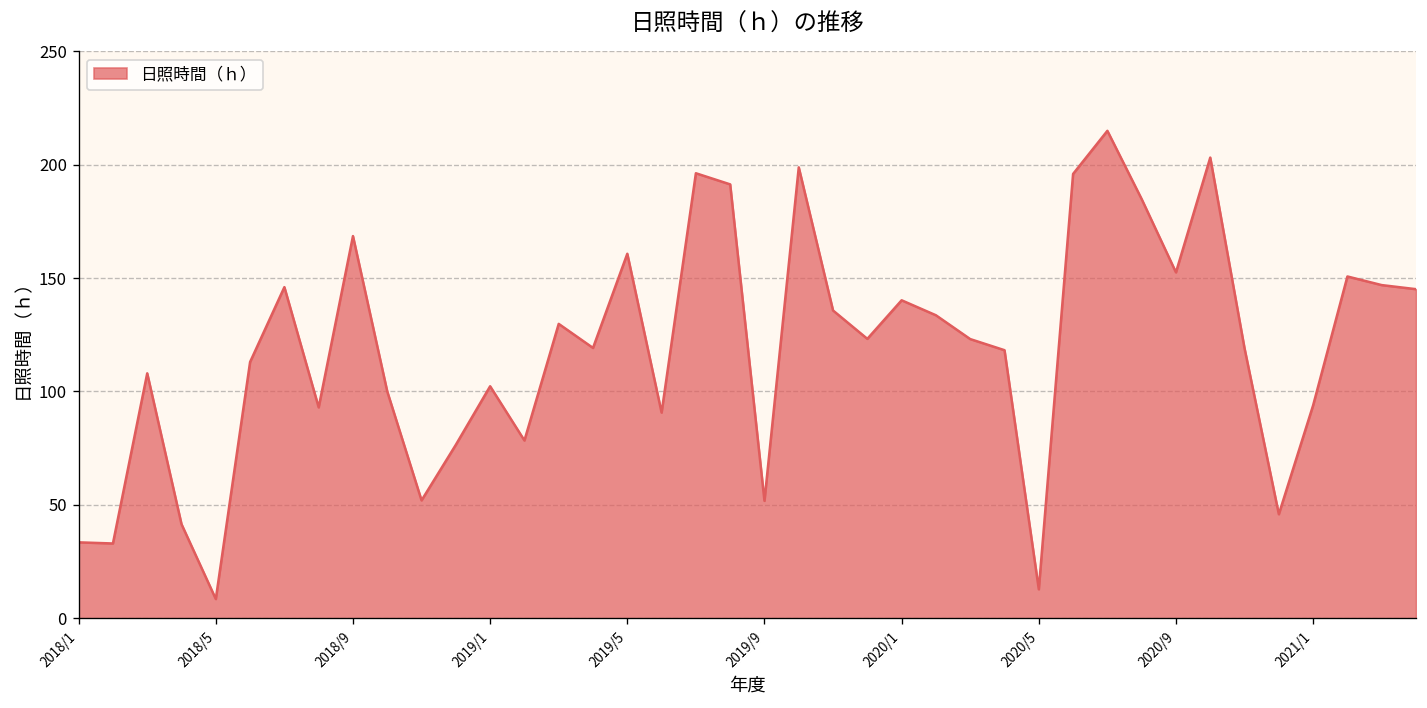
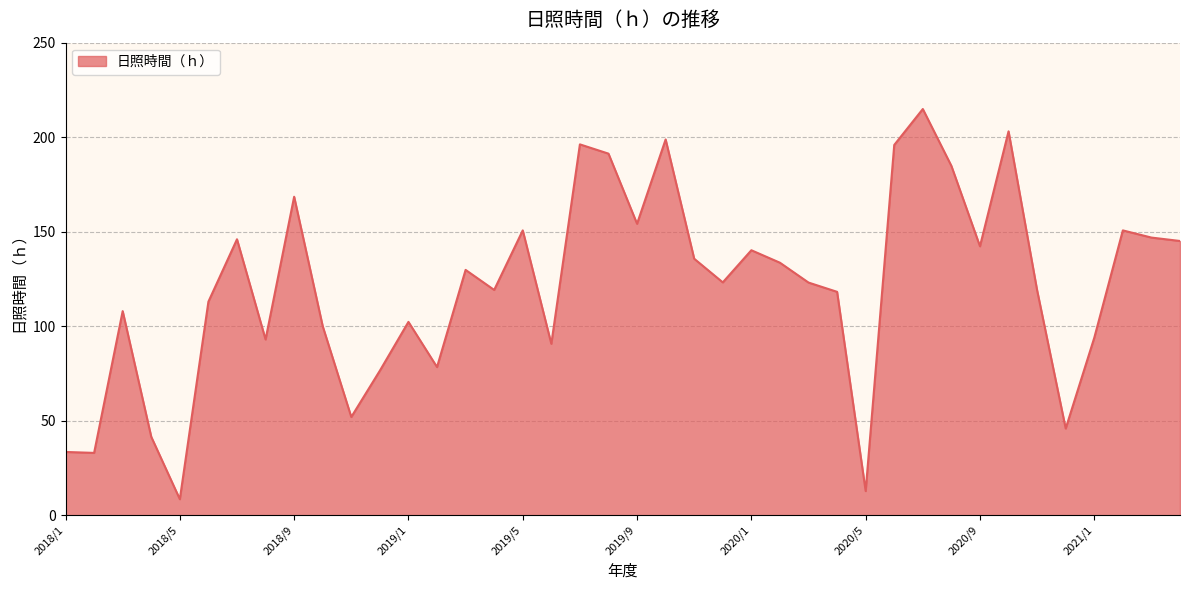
  {
    "2018/1": 34,
    "2018/5": 9,
    "2018/9": 169,
    "2019/1": 102,
-   "2019/5": 161,
-   "2019/9": 52,
+   "2019/5": 151,
+   "2019/9": 154,
    "2020/1": 140,
    "2020/5": 13,
-   "2020/9": 153,
+   "2020/9": 142,
    "2021/1": 94
  }
